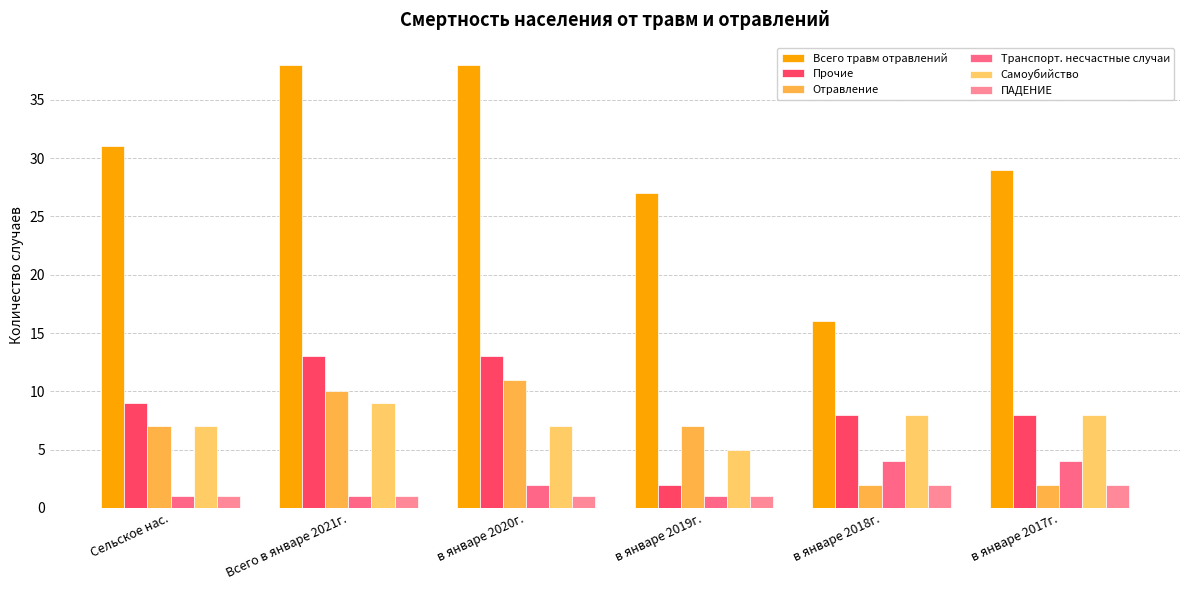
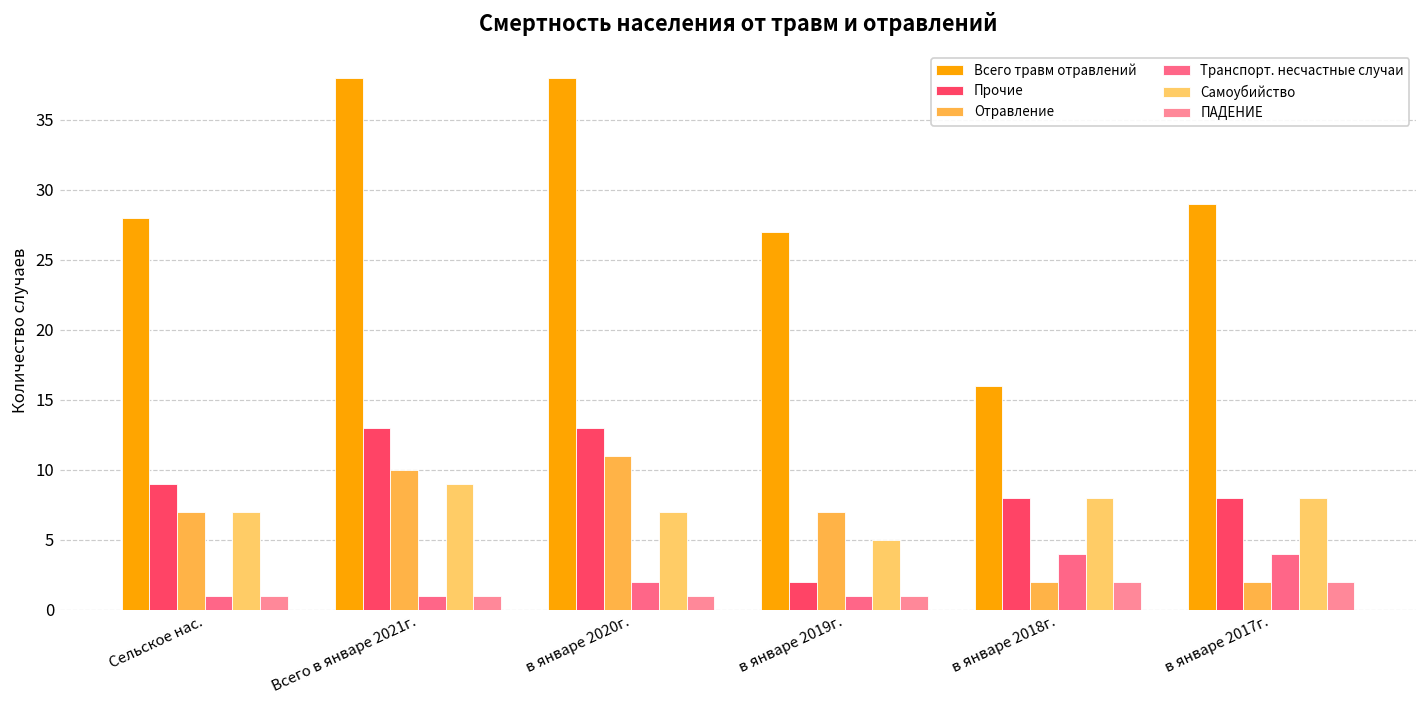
  {
    "Всего травм отравлений": {
-     "Сельское нас.": 31,
+     "Сельское нас.": 28,
      "Всего в январе 2021г.": 38,
      "в январе 2020г.": 38,
      "в январе 2019г.": 27,
      "в январе 2018г.": 16,
      "в январе 2017г.": 29
    }
  }
